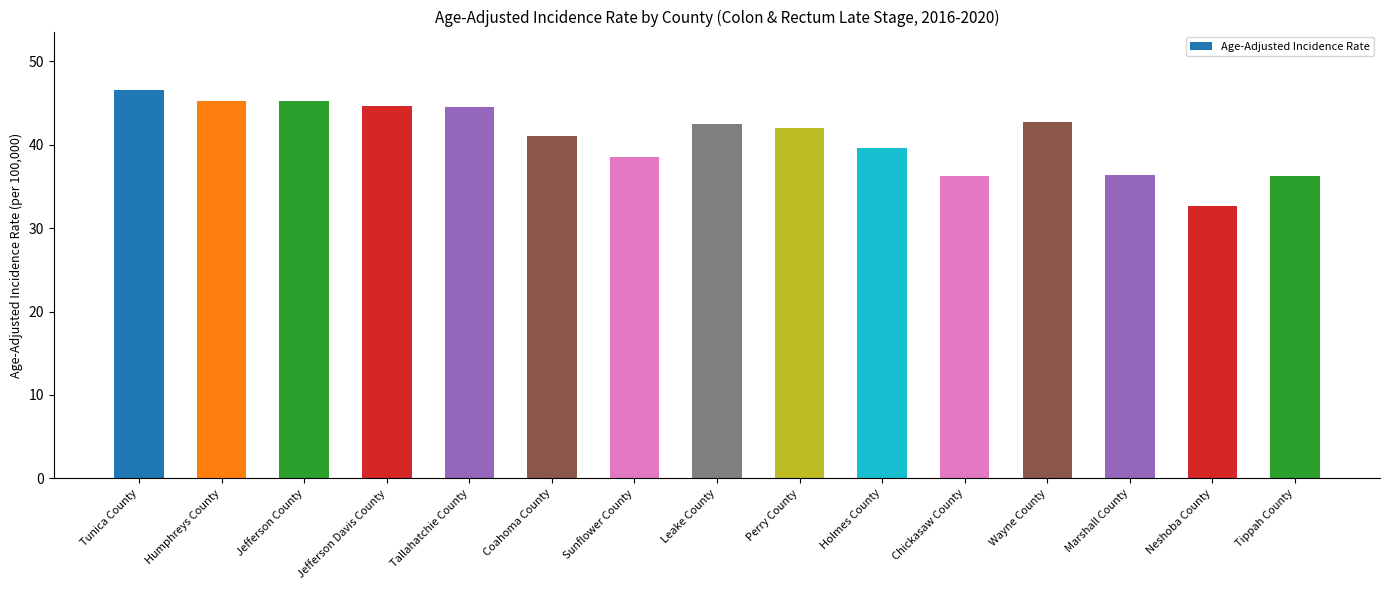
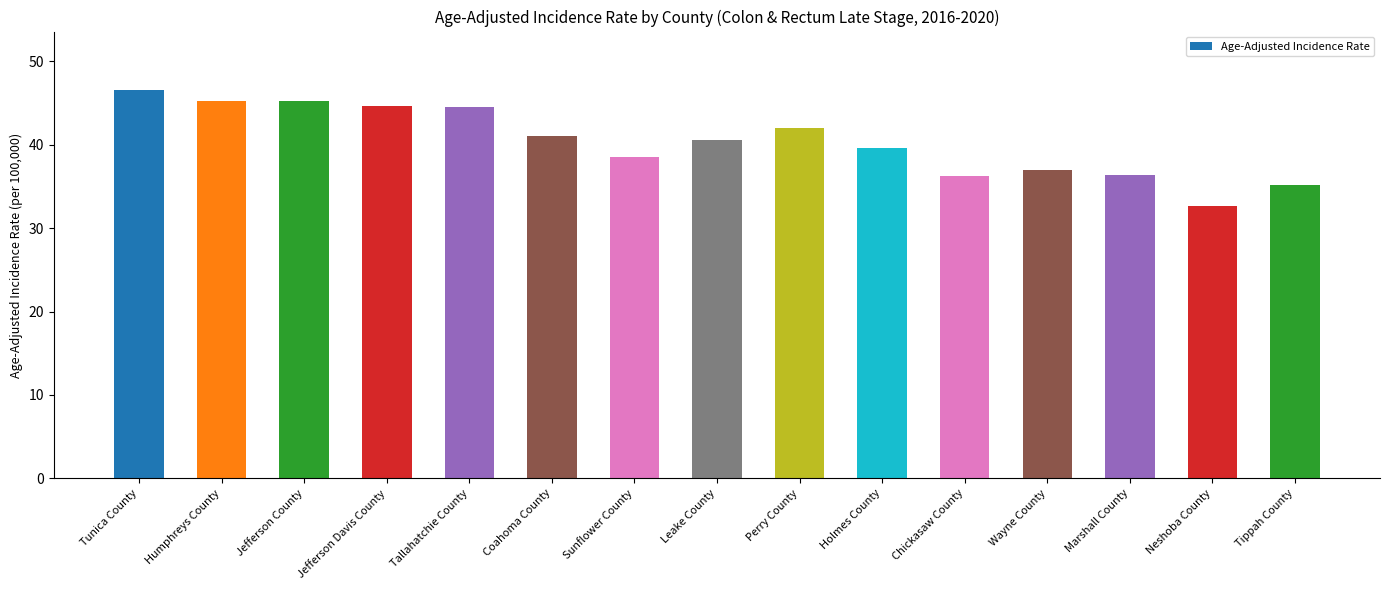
  {
    "Tunica County": 47,
    "Humphreys County": 45,
    "Jefferson County": 45,
    "Jefferson Davis County": 45,
    "Tallahatchie County": 45,
    "Coahoma County": 41,
    "Sunflower County": 39,
-   "Leake County": 43,
+   "Leake County": 41,
    "Perry County": 42,
    "Holmes County": 40,
    "Chickasaw County": 36,
-   "Wayne County": 43,
+   "Wayne County": 37,
    "Marshall County": 36,
    "Neshoba County": 33,
-   "Tippah County": 36
+   "Tippah County": 35
  }
